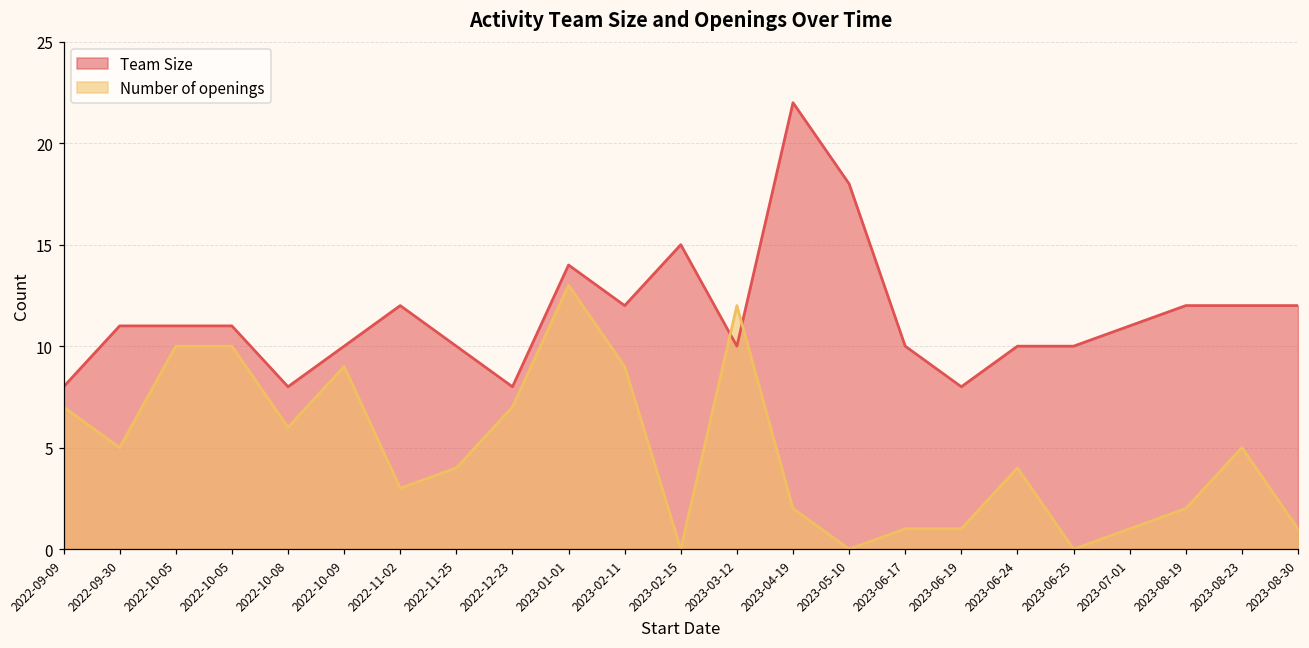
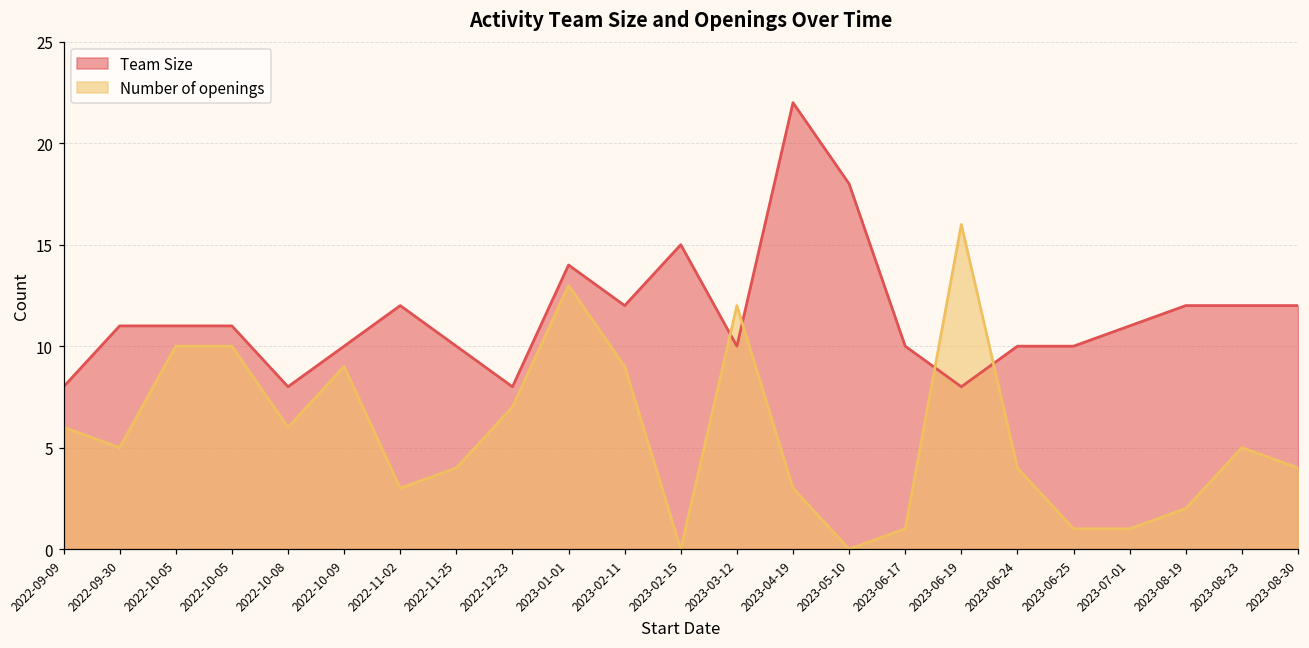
  {
    "Team Size": {
      "2022-09-09": 8,
      "2022-09-30": 11,
      "2022-10-08": 8,
      "2022-10-09": 10,
      "2022-11-02": 12,
      "2022-11-25": 10,
      "2022-12-23": 8,
      "2023-01-01": 14,
      "2023-02-11": 12,
      "2023-02-15": 15,
      "2023-03-12": 10,
      "2023-04-19": 22,
      "2023-05-10": 18,
      "2023-06-17": 10,
      "2023-06-19": 8,
      "2023-06-24": 10,
      "2023-06-25": 10,
      "2023-07-01": 11,
      "2023-08-19": 12,
      "2023-08-23": 12,
      "2023-08-30": 12
    },
    "Number of openings": {
-     "2022-09-09": 7,
+     "2022-09-09": 6,
      "2022-09-30": 5,
      "2022-10-08": 6,
      "2022-10-09": 9,
      "2022-11-02": 3,
      "2022-11-25": 4,
      "2022-12-23": 7,
      "2023-01-01": 13,
      "2023-02-11": 9,
      "2023-02-15": 0,
      "2023-03-12": 12,
-     "2023-04-19": 2,
+     "2023-04-19": 3,
      "2023-05-10": 0,
      "2023-06-17": 1,
-     "2023-06-19": 1,
+     "2023-06-19": 16,
      "2023-06-24": 4,
-     "2023-06-25": 0,
+     "2023-06-25": 1,
      "2023-07-01": 1,
      "2023-08-19": 2,
      "2023-08-23": 5,
-     "2023-08-30": 1
+     "2023-08-30": 4
    }
  }
